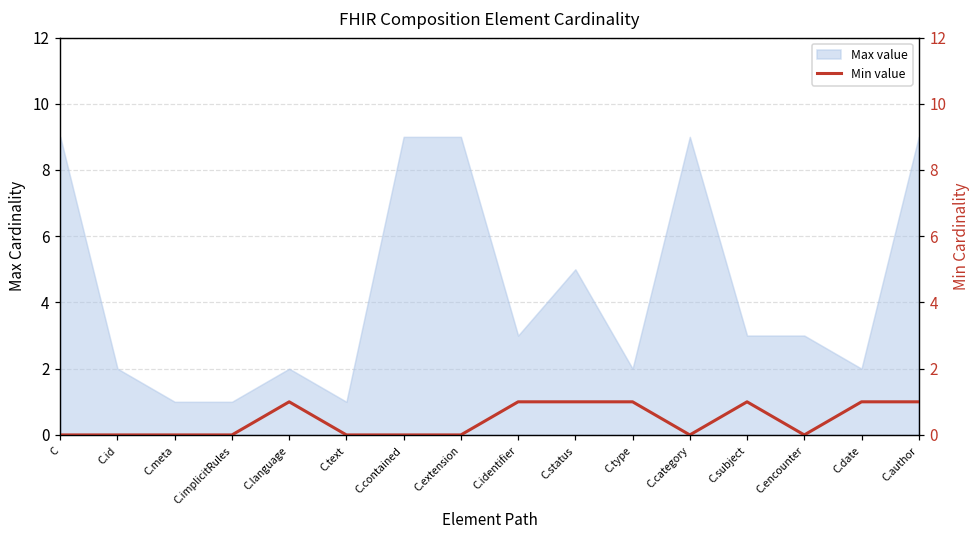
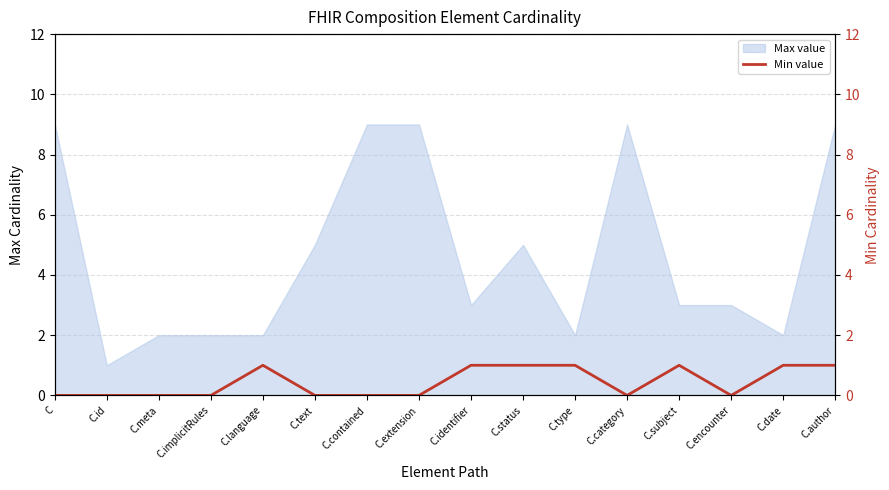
  {
    "Max value": {
      "C": 9,
-     "C.id": 2,
-     "C.meta": 1,
-     "C.implicitRules": 1,
+     "C.id": 1,
+     "C.meta": 2,
+     "C.implicitRules": 2,
      "C.language": 2,
-     "C.text": 1,
+     "C.text": 5,
      "C.contained": 9,
      "C.extension": 9,
      "C.identifier": 3,
      "C.status": 5,
      "C.type": 2,
      "C.category": 9,
      "C.subject": 3,
      "C.encounter": 3,
      "C.date": 2,
      "C.author": 9
    },
    "Min value": {
      "C": 0.0,
      "C.id": 0.0,
      "C.meta": 0.0,
      "C.implicitRules": 0.0,
      "C.language": 1.0,
      "C.text": 0.0,
      "C.contained": 0.0,
      "C.extension": 0.0,
      "C.identifier": 1.0,
      "C.status": 1.0,
      "C.type": 1.0,
      "C.category": 0.0,
      "C.subject": 1.0,
      "C.encounter": 0.0,
      "C.date": 1.0,
      "C.author": 1.0
    }
  }
